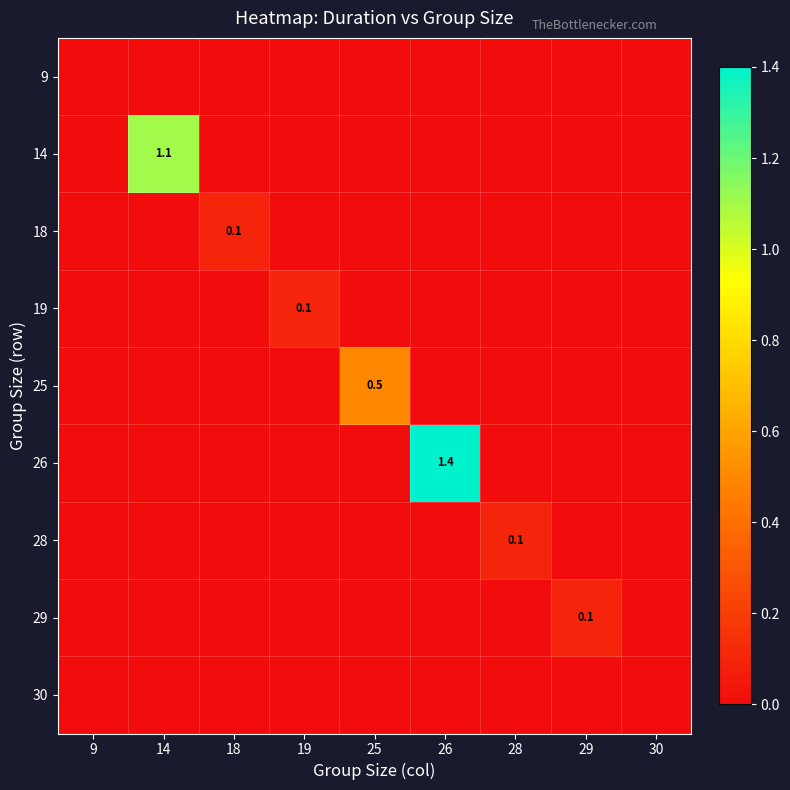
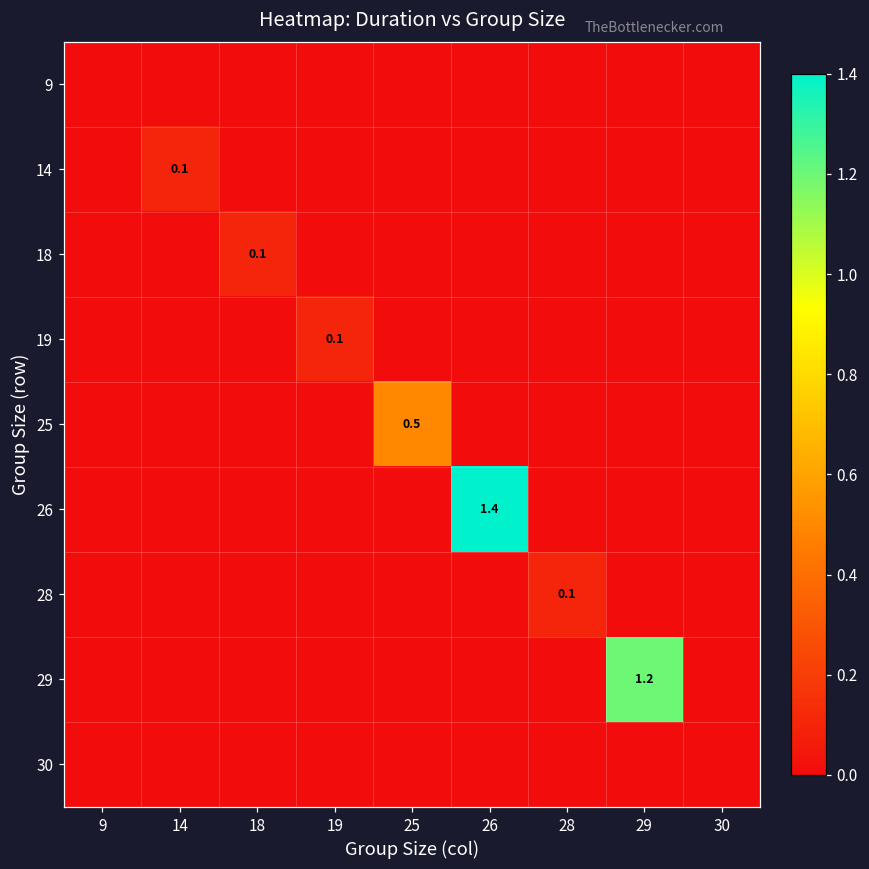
  {
    "14": {
-     "14": 1.1
+     "14": 0.1
    },
    "18": {
      "18": 0.1
    },
    "19": {
      "19": 0.1
    },
    "25": {
      "25": 0.5
    },
    "26": {
      "26": 1.4
    },
    "28": {
      "28": 0.1
    },
    "29": {
-     "29": 0.1
+     "29": 1.2
    }
  }
